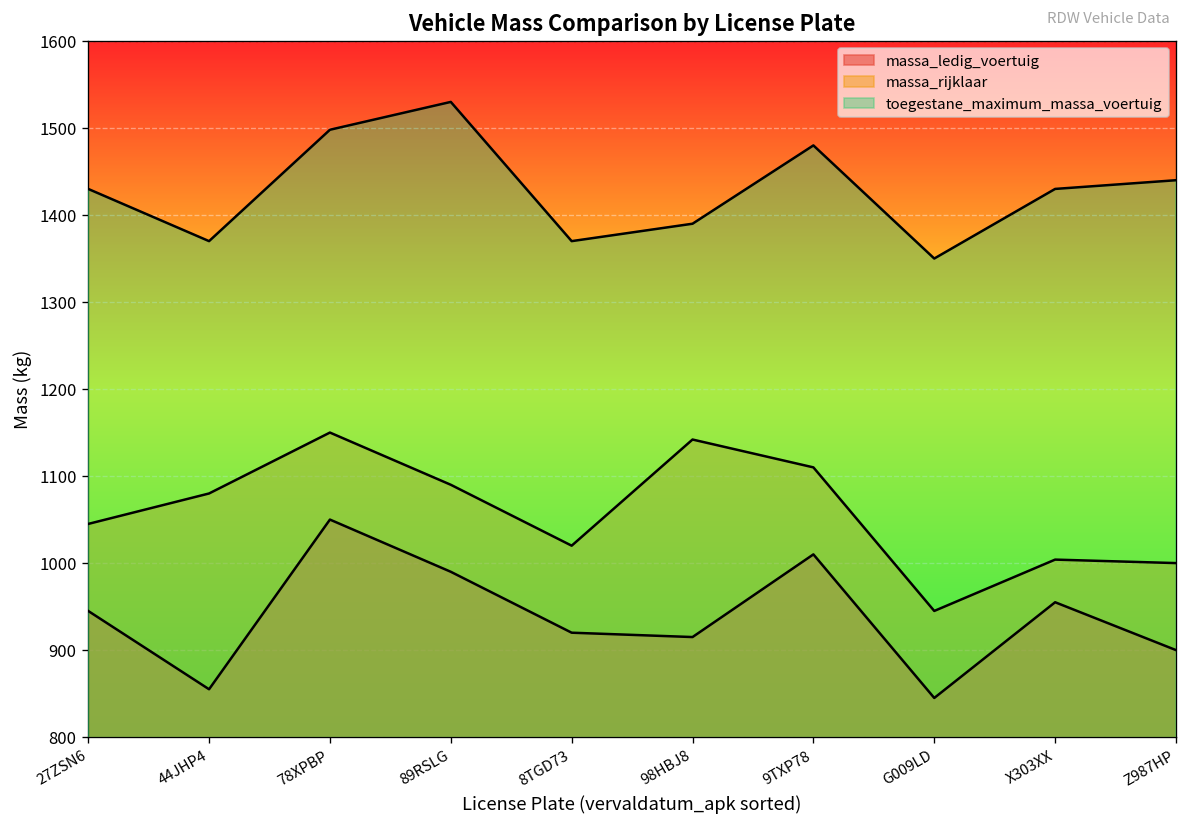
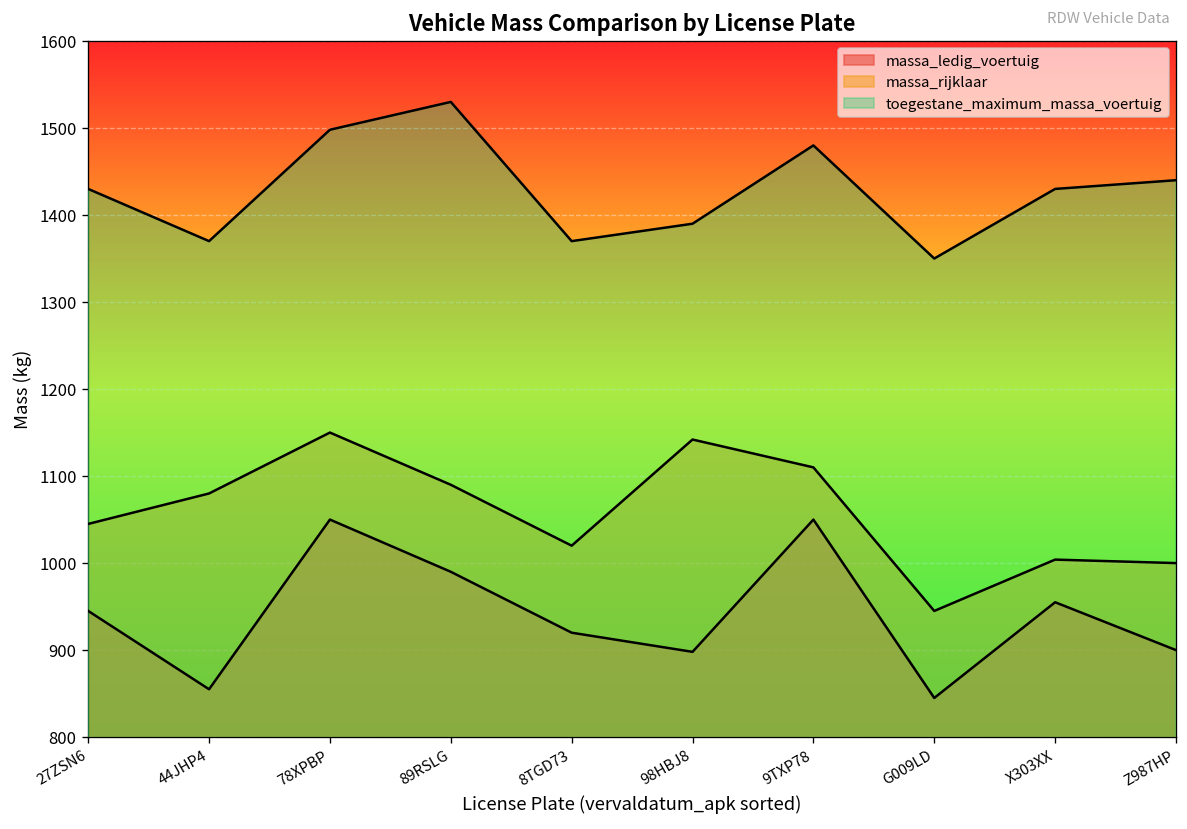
  {
    "massa_ledig_voertuig": {
      "27ZSN6": 950,
      "44JHP4": 860,
      "78XPBP": 1050,
      "89RSLG": 990,
      "8TGD73": 920,
-     "98HBJ8": 920,
-     "9TXP78": 1010,
+     "98HBJ8": 900,
+     "9TXP78": 1050,
      "G009LD": 850,
      "X303XX": 960,
      "Z987HP": 900
    },
    "massa_rijklaar": {
      "27ZSN6": 1050,
      "44JHP4": 1080,
      "78XPBP": 1150,
      "89RSLG": 1090,
      "8TGD73": 1020,
      "98HBJ8": 1140,
      "9TXP78": 1110,
      "G009LD": 950,
      "X303XX": 1000,
      "Z987HP": 1000
    },
    "toegestane_maximum_massa_voertuig": {
      "27ZSN6": 1430,
      "44JHP4": 1370,
      "78XPBP": 1500,
      "89RSLG": 1530,
      "8TGD73": 1370,
      "98HBJ8": 1390,
      "9TXP78": 1480,
      "G009LD": 1350,
      "X303XX": 1430,
      "Z987HP": 1440
    }
  }
